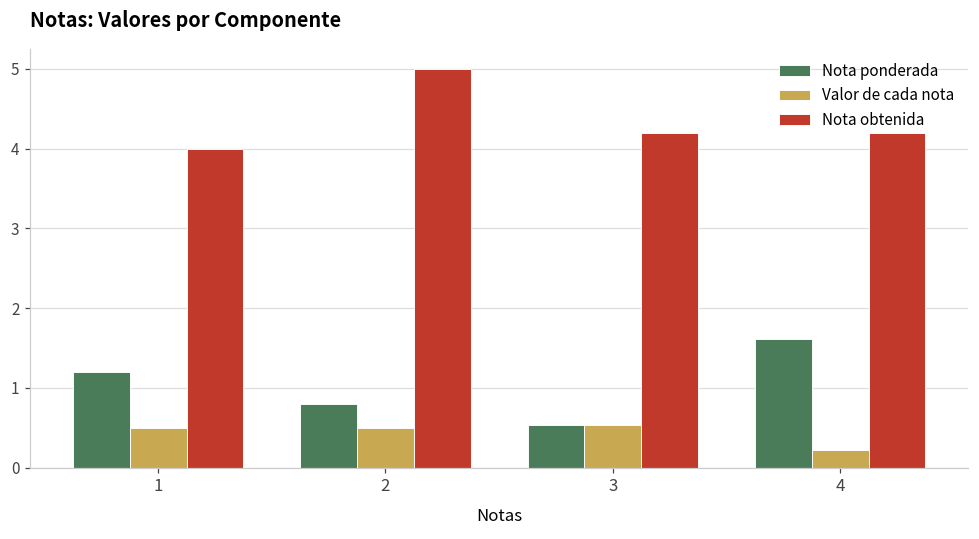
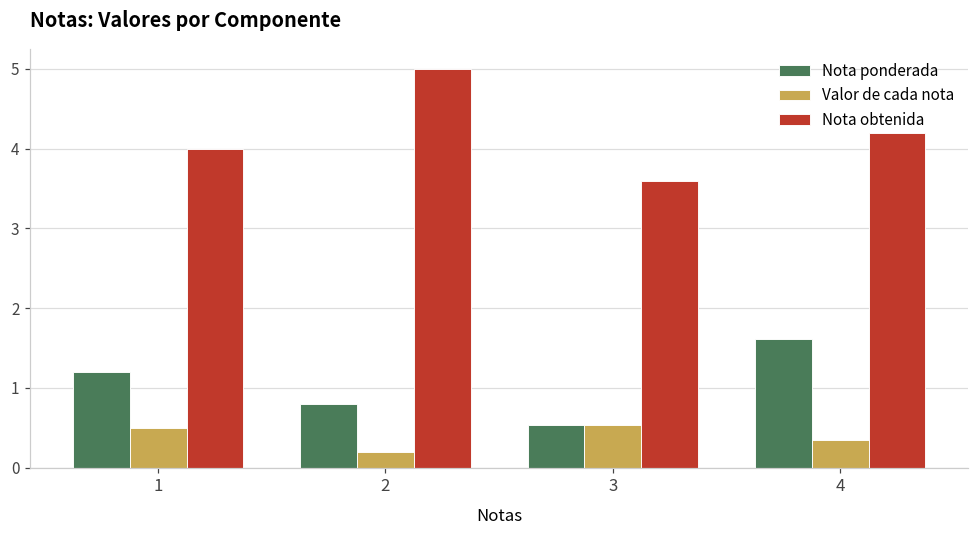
  {
    "Nota ponderada": {
      "1": 1.2,
      "2": 0.8,
      "3": 0.5,
      "4": 1.6
    },
    "Valor de cada nota": {
      "1": 0.5,
-     "2": 0.5,
+     "2": 0.2,
      "3": 0.5,
-     "4": 0.2
+     "4": 0.4
    },
    "Nota obtenida": {
      "1": 4.0,
      "2": 5.0,
-     "3": 4.2,
+     "3": 3.6,
      "4": 4.2
    }
  }
